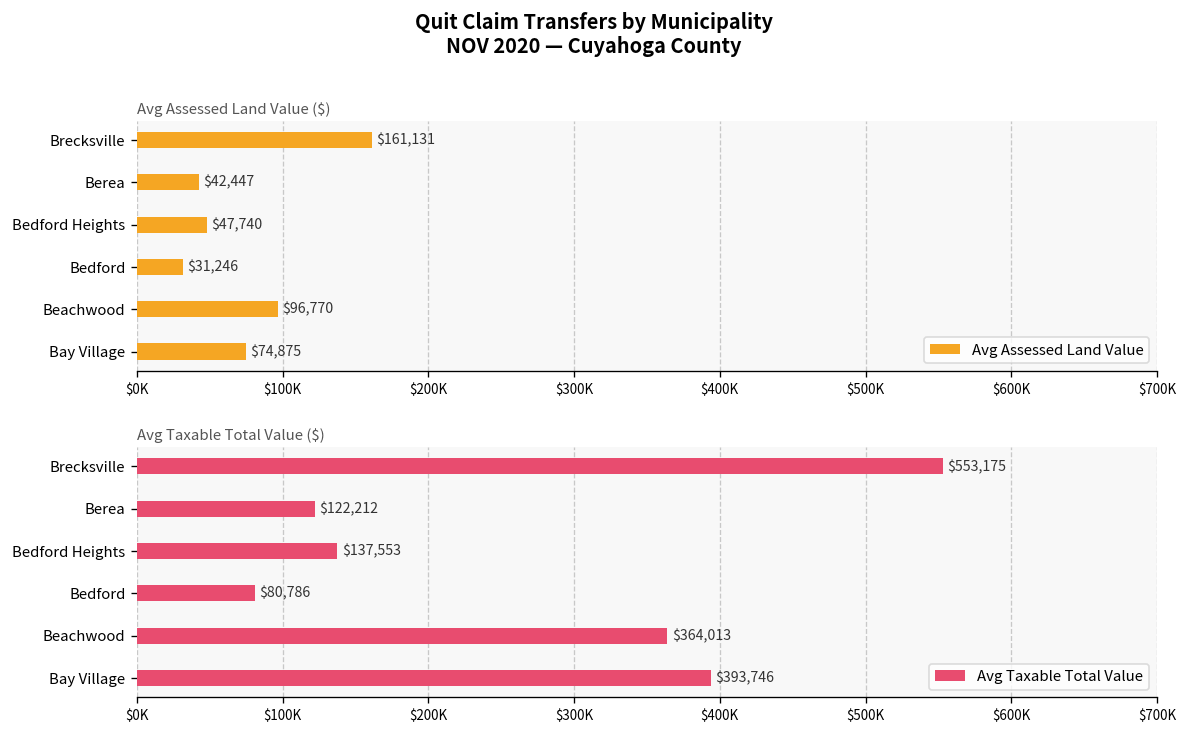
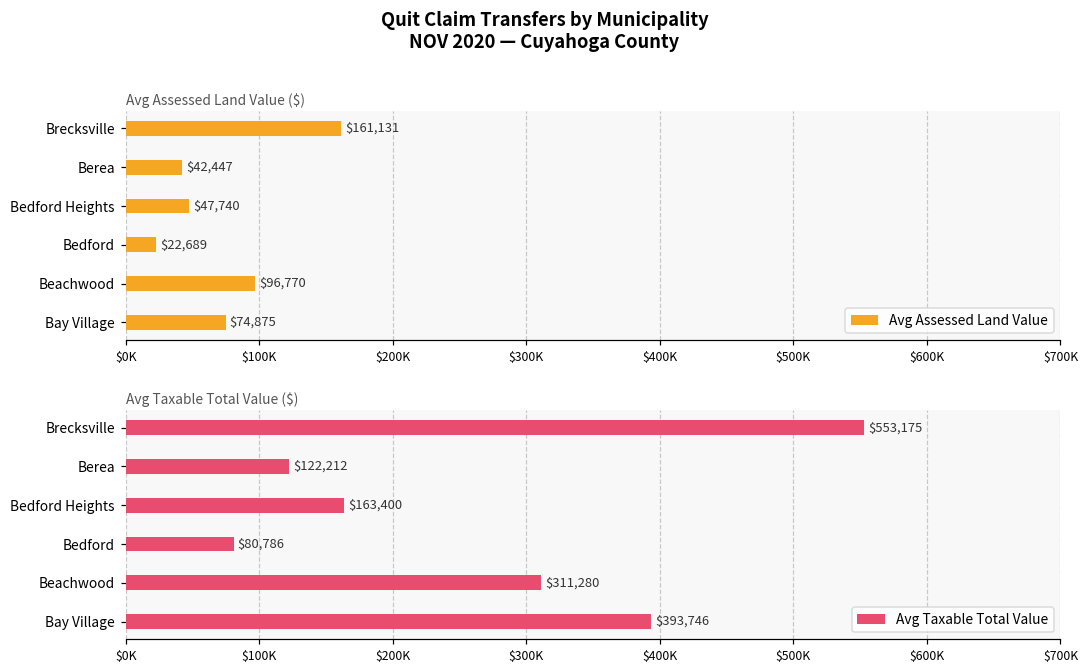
  {
    "Avg Assessed Land Value ($)": {
      "Brecksville": "$161,131",
      "Berea": "$42,447",
      "Bedford Heights": "$47,740",
-     "Bedford": "$31,246",
+     "Bedford": "$22,689",
      "Beachwood": "$96,770",
      "Bay Village": "$74,875"
    },
    "Avg Taxable Total Value ($)": {
      "Brecksville": "$553,175",
      "Berea": "$122,212",
-     "Bedford Heights": "$137,553",
+     "Bedford Heights": "$163,400",
      "Bedford": "$80,786",
-     "Beachwood": "$364,013",
+     "Beachwood": "$311,280",
      "Bay Village": "$393,746"
    }
  }
